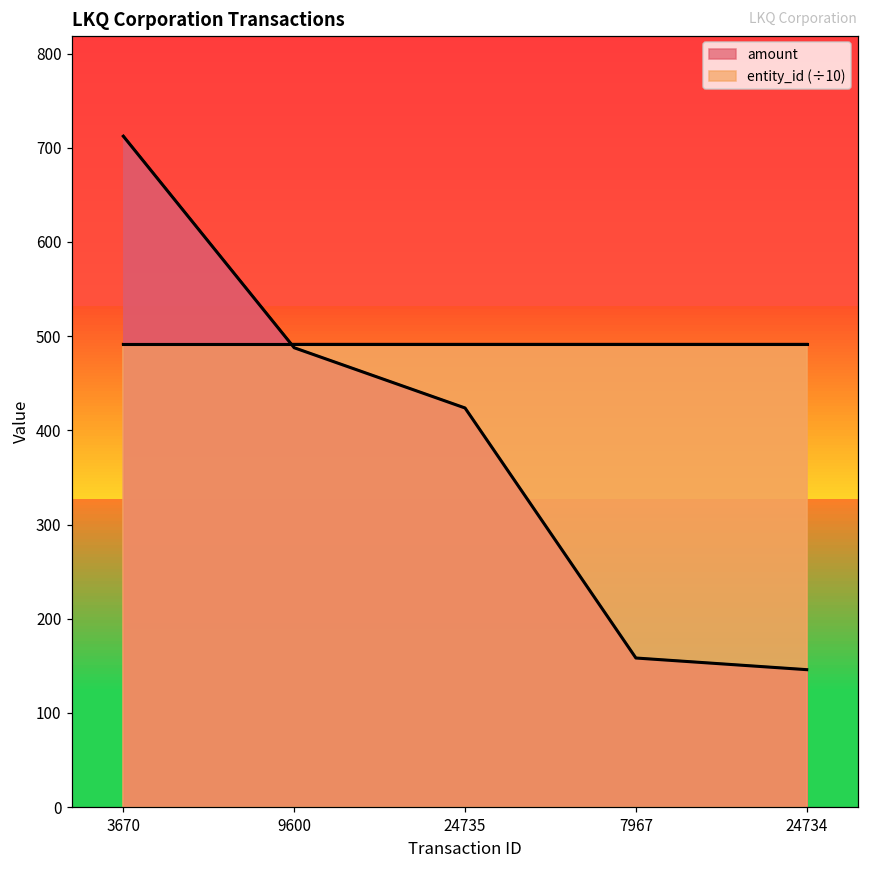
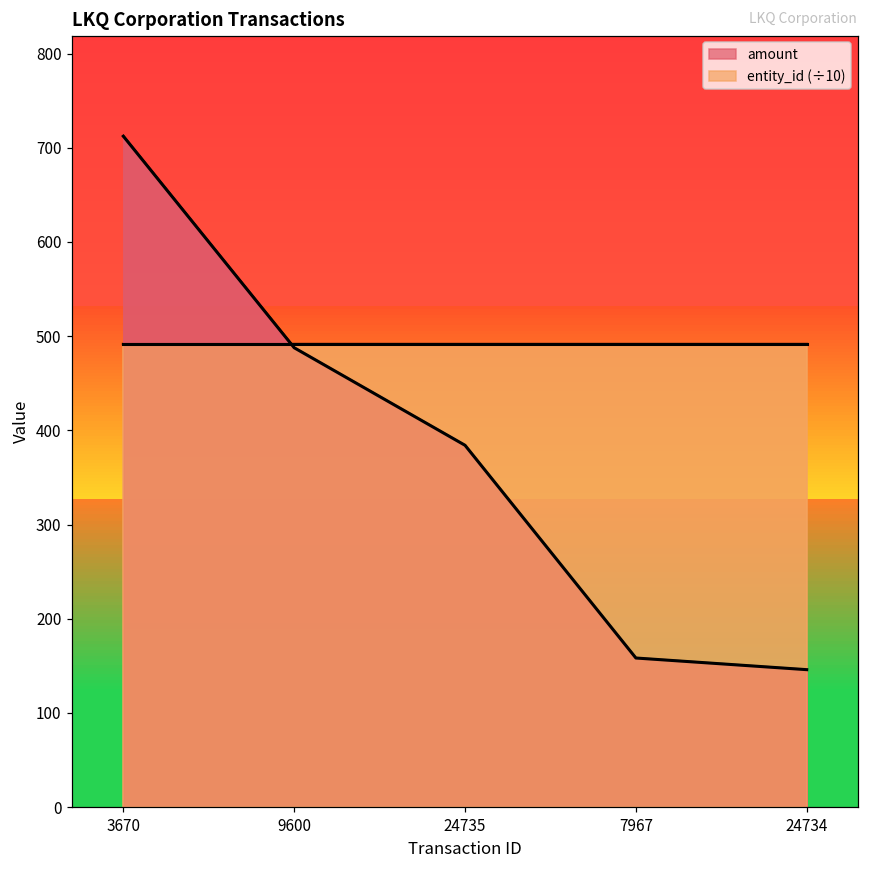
  {
    "amount": {
      "3670": 710,
      "9600": 490,
-     "24735": 420,
+     "24735": 380,
      "7967": 160,
      "24734": 150
    },
    "entity_id (÷10)": {
      "3670": 490,
      "9600": 490,
      "24735": 490,
      "7967": 490,
      "24734": 490
    }
  }
